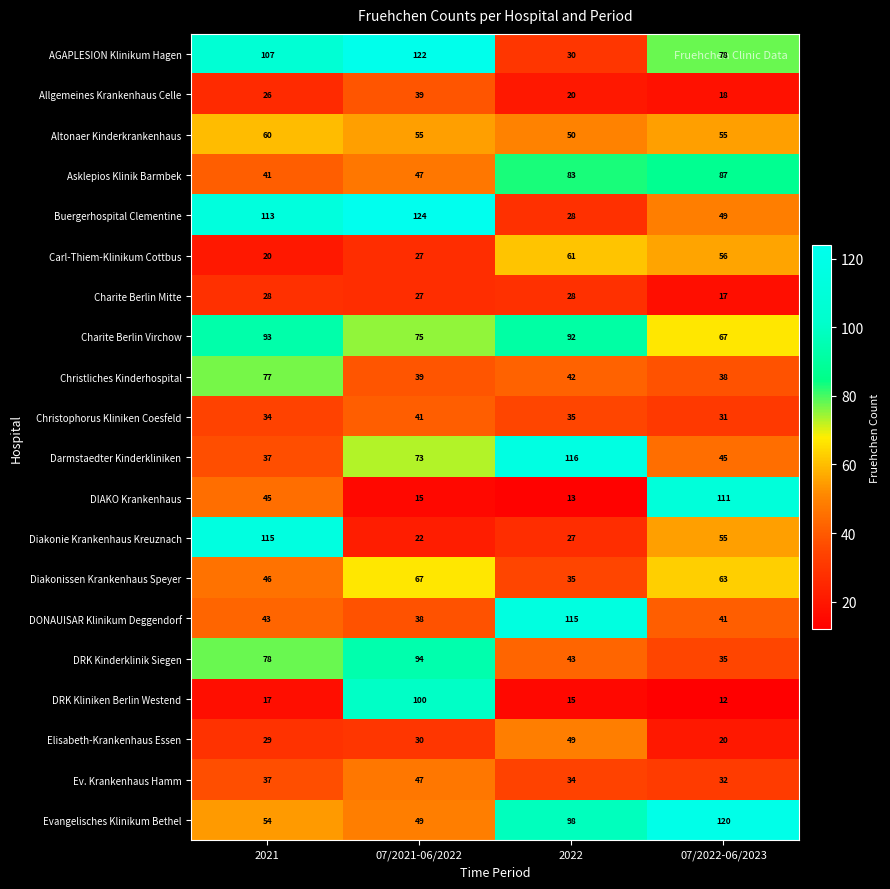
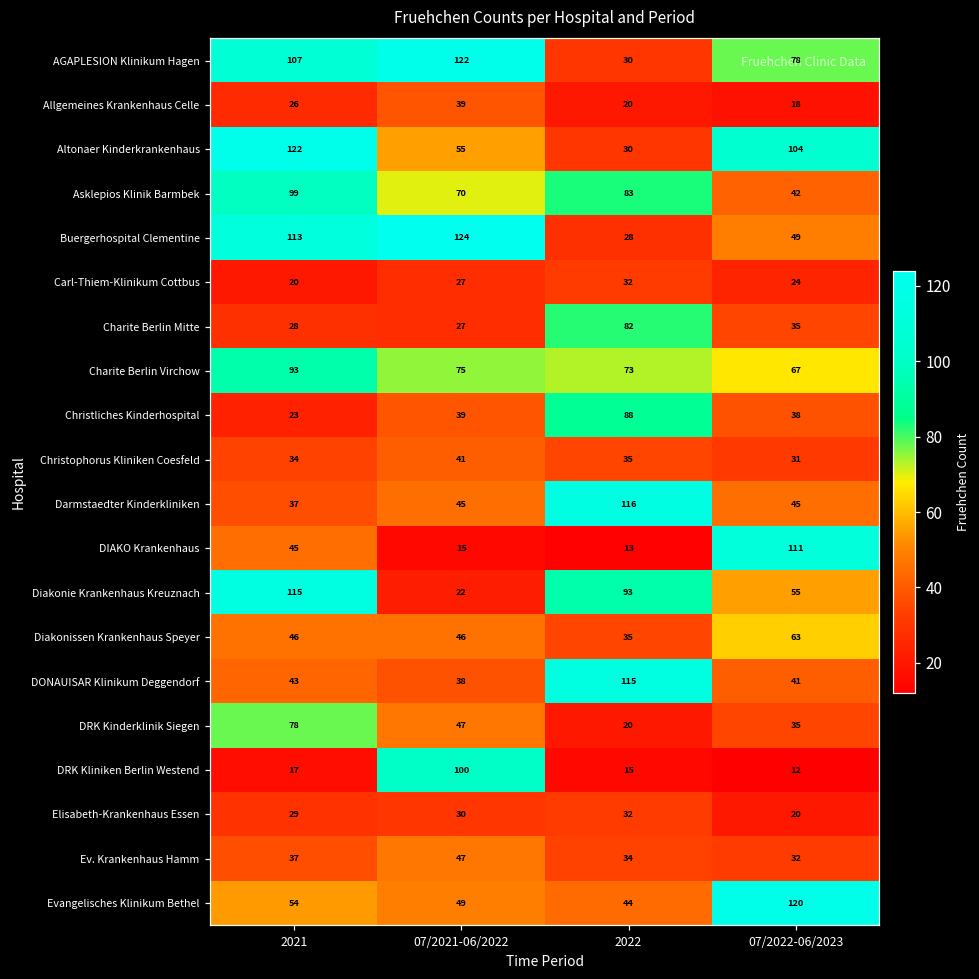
  {
    "AGAPLESION Klinikum Hagen": {
      "2021": 107,
      "07/2021-06/2022": 122,
      "2022": 30
    },
    "Allgemeines Krankenhaus Celle": {
      "2021": 26,
      "07/2021-06/2022": 39,
      "2022": 20,
      "07/2022-06/2023": 18
    },
    "Altonaer Kinderkrankenhaus": {
-     "2021": 60,
+     "2021": 122,
      "07/2021-06/2022": 55,
-     "2022": 50,
-     "07/2022-06/2023": 55
+     "2022": 30,
+     "07/2022-06/2023": 104
    },
    "Asklepios Klinik Barmbek": {
-     "2021": 41,
-     "07/2021-06/2022": 47,
+     "2021": 99,
+     "07/2021-06/2022": 70,
      "2022": 83,
-     "07/2022-06/2023": 87
+     "07/2022-06/2023": 42
    },
    "Buergerhospital Clementine": {
      "2021": 113,
      "07/2021-06/2022": 124,
      "2022": 28,
      "07/2022-06/2023": 49
    },
    "Carl-Thiem-Klinikum Cottbus": {
      "2021": 20,
      "07/2021-06/2022": 27,
-     "2022": 61,
-     "07/2022-06/2023": 56
+     "2022": 32,
+     "07/2022-06/2023": 24
    },
    "Charite Berlin Mitte": {
      "2021": 28,
      "07/2021-06/2022": 27,
-     "2022": 28,
-     "07/2022-06/2023": 17
+     "2022": 82,
+     "07/2022-06/2023": 35
    },
    "Charite Berlin Virchow": {
      "2021": 93,
      "07/2021-06/2022": 75,
-     "2022": 92,
+     "2022": 73,
      "07/2022-06/2023": 67
    },
    "Christliches Kinderhospital": {
-     "2021": 77,
+     "2021": 23,
      "07/2021-06/2022": 39,
-     "2022": 42,
+     "2022": 88,
      "07/2022-06/2023": 38
    },
    "Christophorus Kliniken Coesfeld": {
      "2021": 34,
      "07/2021-06/2022": 41,
      "2022": 35,
      "07/2022-06/2023": 31
    },
    "Darmstaedter Kinderkliniken": {
      "2021": 37,
-     "07/2021-06/2022": 73,
+     "07/2021-06/2022": 45,
      "2022": 116,
      "07/2022-06/2023": 45
    },
    "DIAKO Krankenhaus": {
      "2021": 45,
      "07/2021-06/2022": 15,
      "2022": 13,
      "07/2022-06/2023": 111
    },
    "Diakonie Krankenhaus Kreuznach": {
      "2021": 115,
      "07/2021-06/2022": 22,
-     "2022": 27,
+     "2022": 93,
      "07/2022-06/2023": 55
    },
    "Diakonissen Krankenhaus Speyer": {
      "2021": 46,
-     "07/2021-06/2022": 67,
+     "07/2021-06/2022": 46,
      "2022": 35,
      "07/2022-06/2023": 63
    },
    "DONAUISAR Klinikum Deggendorf": {
      "2021": 43,
      "07/2021-06/2022": 38,
      "2022": 115,
      "07/2022-06/2023": 41
    },
    "DRK Kinderklinik Siegen": {
      "2021": 78,
-     "07/2021-06/2022": 94,
-     "2022": 43,
+     "07/2021-06/2022": 47,
+     "2022": 20,
      "07/2022-06/2023": 35
    },
    "DRK Kliniken Berlin Westend": {
      "2021": 17,
      "07/2021-06/2022": 100,
      "2022": 15,
      "07/2022-06/2023": 12
    },
    "Elisabeth-Krankenhaus Essen": {
      "2021": 29,
      "07/2021-06/2022": 30,
-     "2022": 49,
+     "2022": 32,
      "07/2022-06/2023": 20
    },
    "Ev. Krankenhaus Hamm": {
      "2021": 37,
      "07/2021-06/2022": 47,
      "2022": 34,
      "07/2022-06/2023": 32
    },
    "Evangelisches Klinikum Bethel": {
      "2021": 54,
      "07/2021-06/2022": 49,
-     "2022": 98,
+     "2022": 44,
      "07/2022-06/2023": 120
    }
  }
